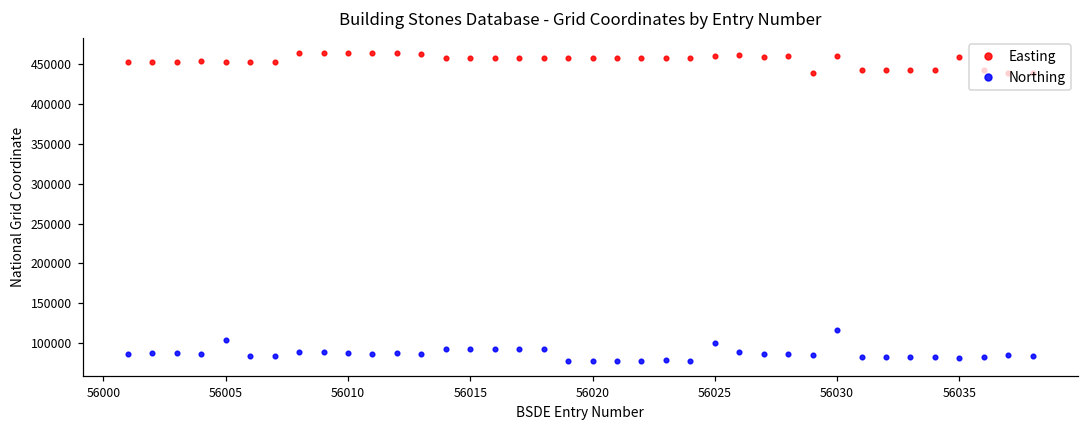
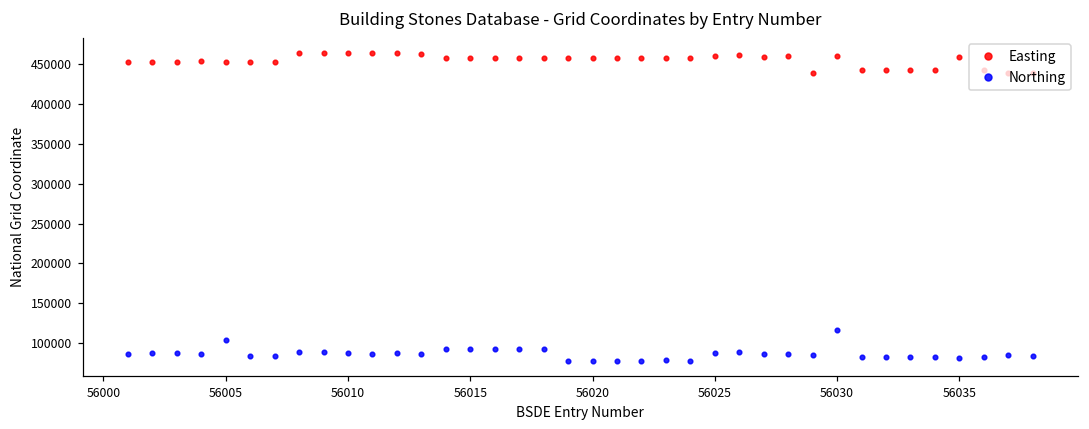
  {
    "Easting": {
      "56005": 450000,
      "56010": 460000,
      "56015": 460000,
      "56020": 460000,
      "56025": 460000,
      "56030": 460000,
      "56035": 460000
    },
    "Northing": {
      "56005": 100000,
      "56010": 90000,
      "56015": 90000,
      "56020": 80000,
-     "56025": 100000,
+     "56025": 90000,
      "56030": 120000,
      "56035": 80000
    }
  }
